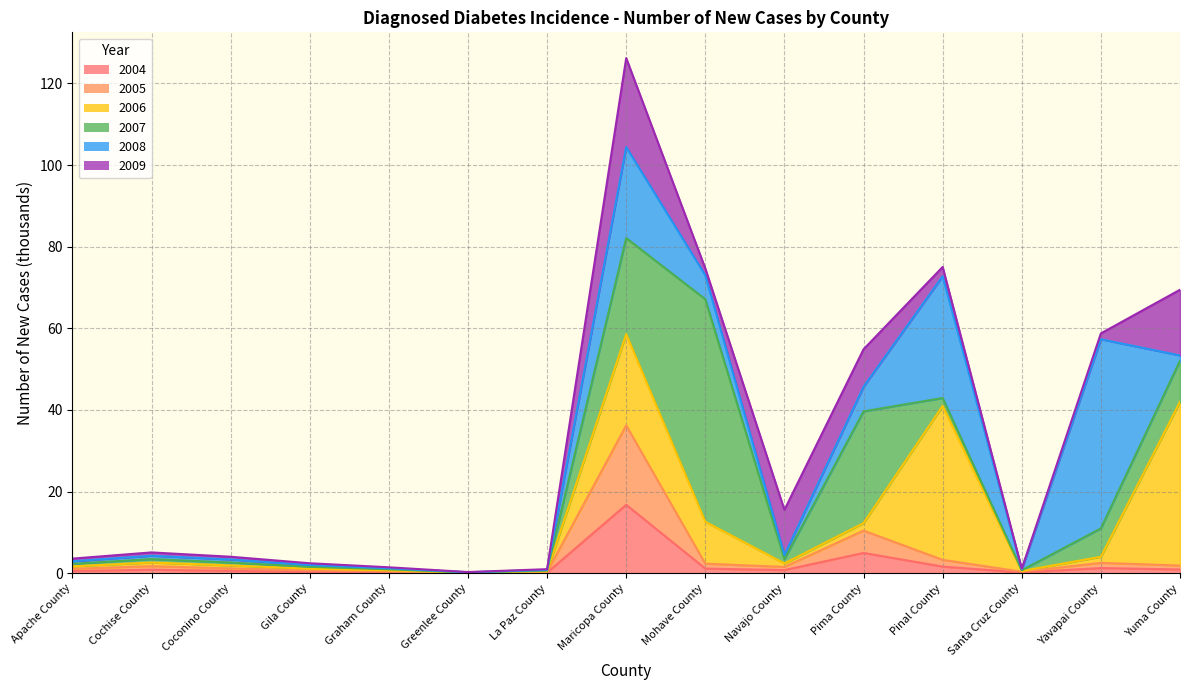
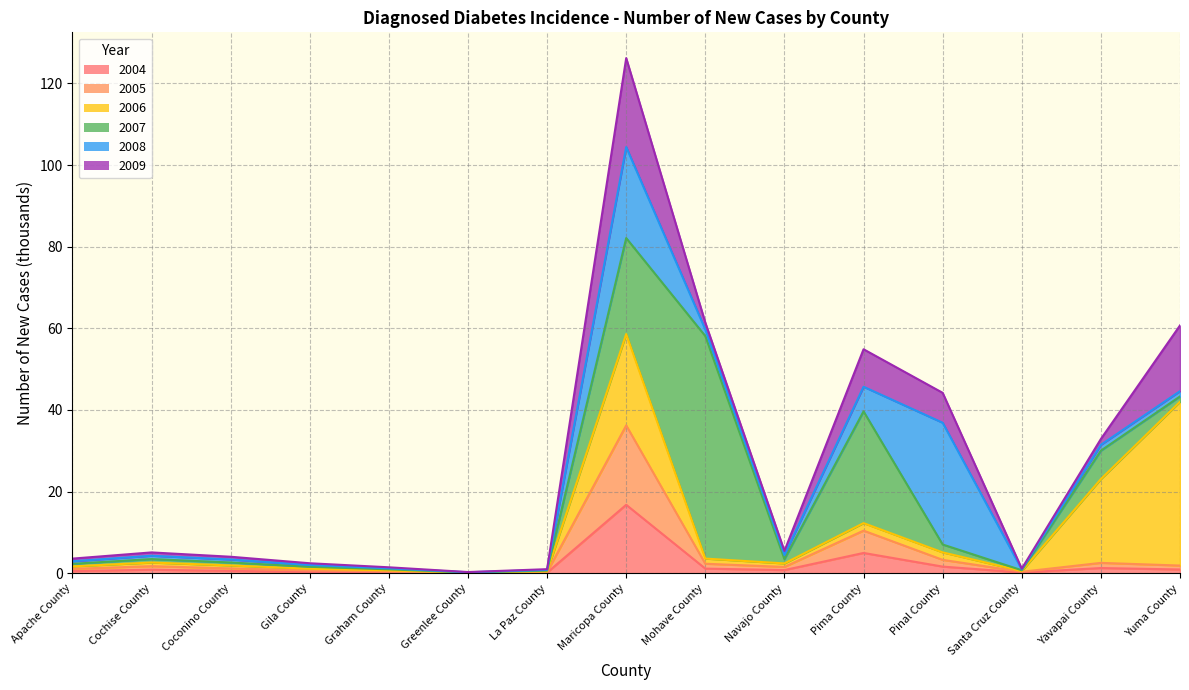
  {
    "2006": {
      "Cochise County": 1,
      "Coconino County": 1,
      "Maricopa County": 22,
-     "Mohave County": 10,
+     "Mohave County": 1,
      "Navajo County": 1,
      "Pima County": 2,
-     "Pinal County": 38,
-     "Yavapai County": 1,
+     "Pinal County": 2,
+     "Yavapai County": 21,
      "Yuma County": 40
    },
    "2007": {
      "Cochise County": 1,
      "Coconino County": 1,
      "Maricopa County": 24,
      "Mohave County": 55,
      "Navajo County": 1,
      "Pima County": 27,
      "Pinal County": 2,
      "Yavapai County": 7,
-     "Yuma County": 10
+     "Yuma County": 1
    },
    "2008": {
      "Cochise County": 1,
      "Coconino County": 1,
      "Maricopa County": 22,
-     "Mohave County": 6,
+     "Mohave County": 2,
      "Navajo County": 1,
      "Pima County": 6,
      "Pinal County": 30,
-     "Yavapai County": 46,
+     "Yavapai County": 1,
      "Yuma County": 1
    },
    "2009": {
      "Apache County": 1,
      "Cochise County": 1,
      "Coconino County": 1,
      "Maricopa County": 22,
      "Mohave County": 2,
-     "Navajo County": 11,
+     "Navajo County": 1,
      "Pima County": 9,
-     "Pinal County": 2,
+     "Pinal County": 7,
      "Yavapai County": 1,
      "Yuma County": 16
    }
  }
